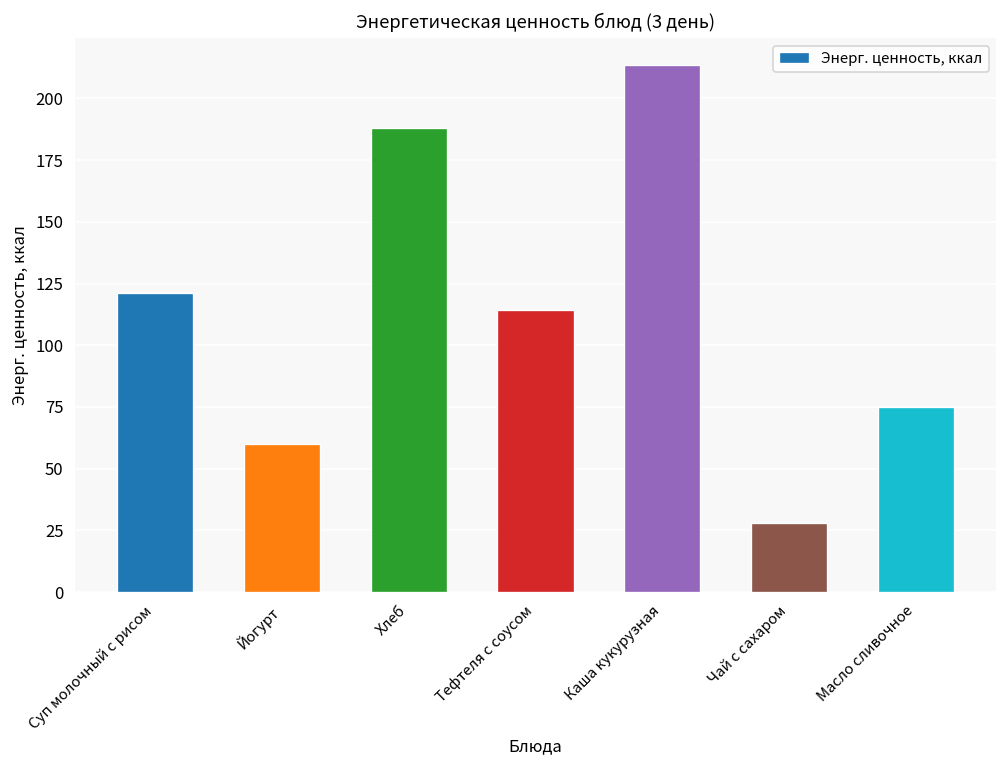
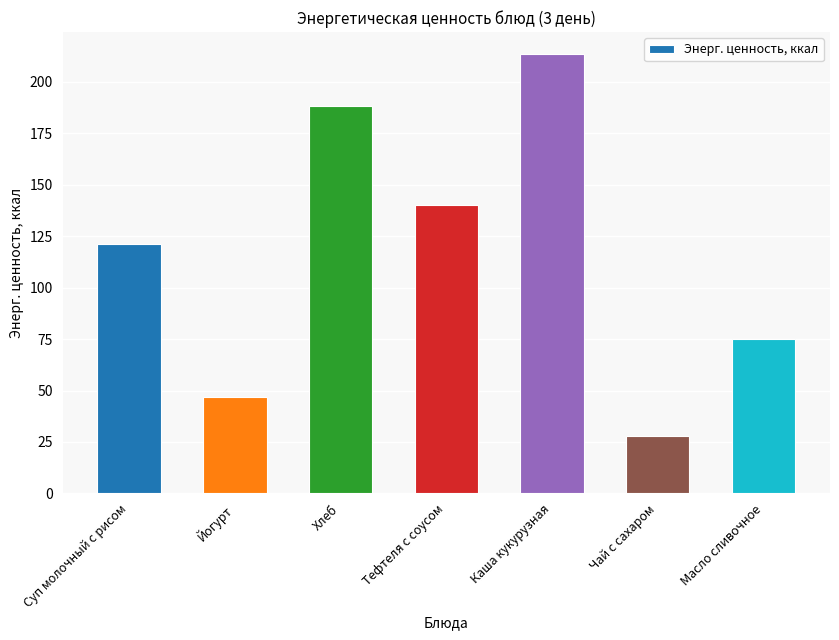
  {
    "Суп молочный с рисом": 121,
-   "Йогурт": 60,
+   "Йогурт": 47,
    "Хлеб": 188,
-   "Тефтеля с соусом": 114,
+   "Тефтеля с соусом": 140,
    "Каша кукурузная": 214,
    "Чай с сахаром": 28,
    "Масло сливочное": 75
  }
